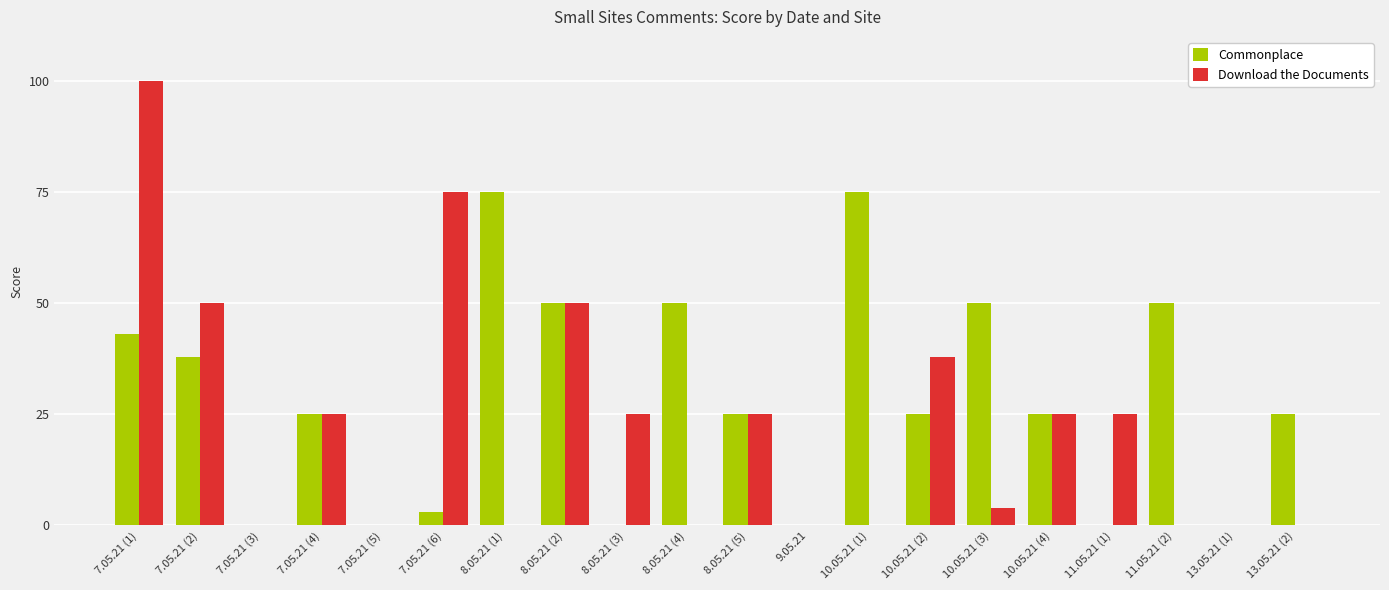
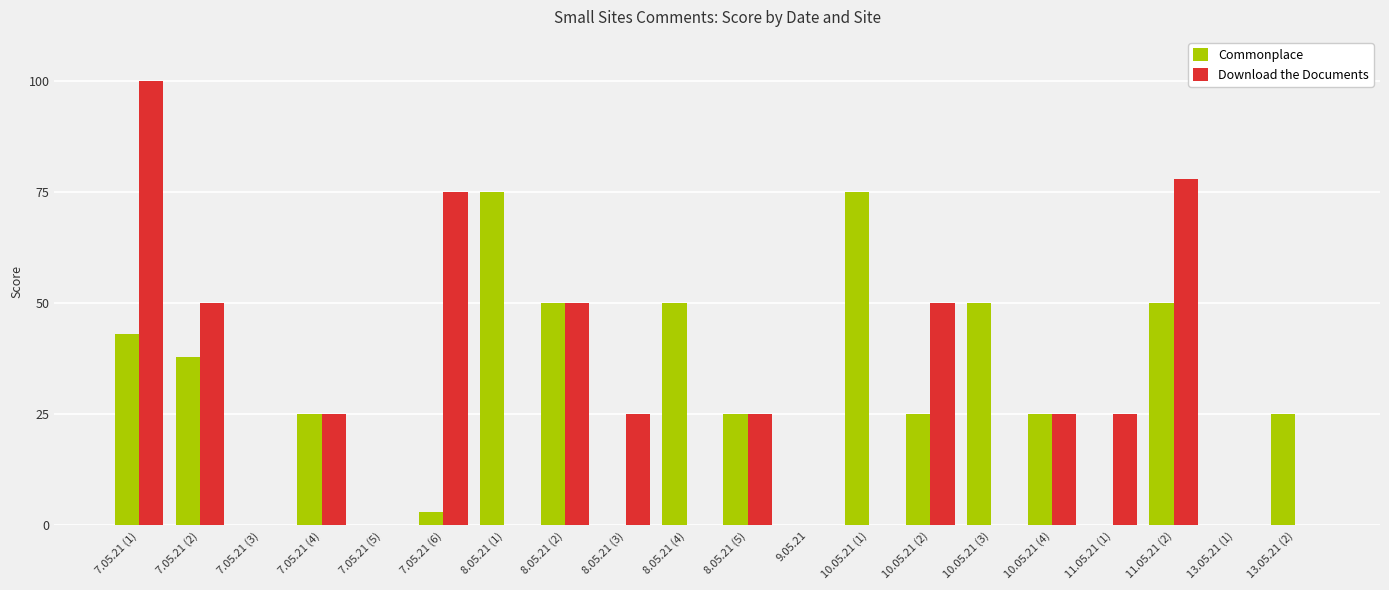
  {
    "Commonplace": {
      "7.05.21 (1)": 43,
      "7.05.21 (2)": 38,
      "7.05.21 (3)": 0,
      "7.05.21 (4)": 25,
      "7.05.21 (5)": 0,
      "7.05.21 (6)": 3,
      "8.05.21 (1)": 75,
      "8.05.21 (2)": 50,
      "8.05.21 (3)": 0,
      "8.05.21 (4)": 50,
      "8.05.21 (5)": 25,
      "9.05.21": 0,
      "10.05.21 (1)": 75,
      "10.05.21 (2)": 25,
      "10.05.21 (3)": 50,
      "10.05.21 (4)": 25,
      "11.05.21 (1)": 0,
      "11.05.21 (2)": 50,
      "13.05.21 (1)": 0,
      "13.05.21 (2)": 25
    },
    "Download the Documents": {
      "7.05.21 (1)": 100,
      "7.05.21 (2)": 50,
      "7.05.21 (3)": 0,
      "7.05.21 (4)": 25,
      "7.05.21 (5)": 0,
      "7.05.21 (6)": 75,
      "8.05.21 (1)": 0,
      "8.05.21 (2)": 50,
      "8.05.21 (3)": 25,
      "8.05.21 (4)": 0,
      "8.05.21 (5)": 25,
      "9.05.21": 0,
      "10.05.21 (1)": 0,
-     "10.05.21 (2)": 38,
-     "10.05.21 (3)": 4,
+     "10.05.21 (2)": 50,
+     "10.05.21 (3)": 0,
      "10.05.21 (4)": 25,
      "11.05.21 (1)": 25,
-     "11.05.21 (2)": 0,
+     "11.05.21 (2)": 78,
      "13.05.21 (1)": 0,
      "13.05.21 (2)": 0
    }
  }
